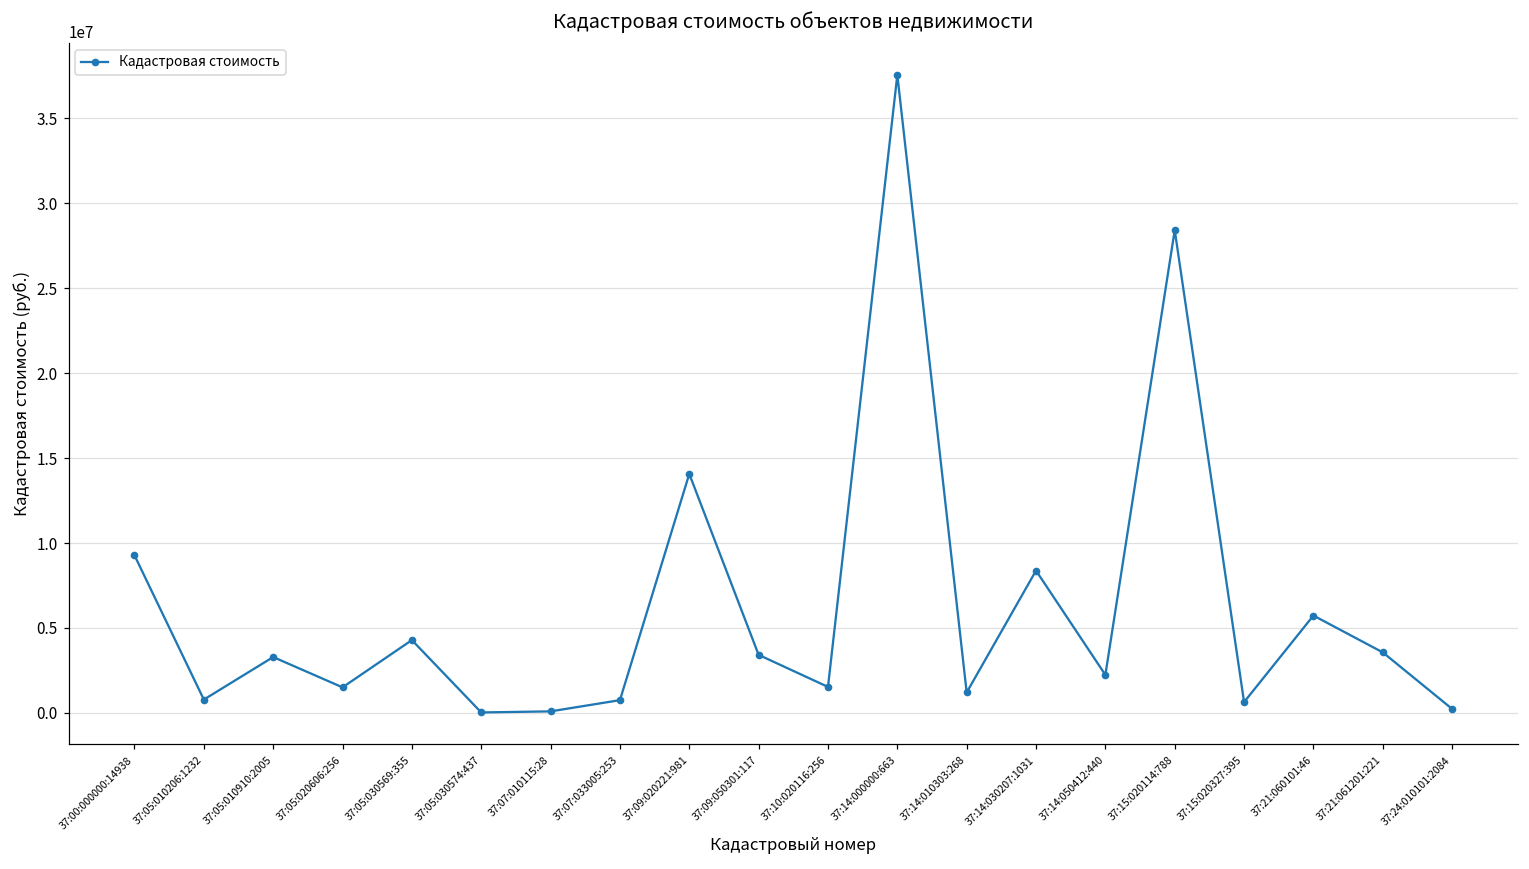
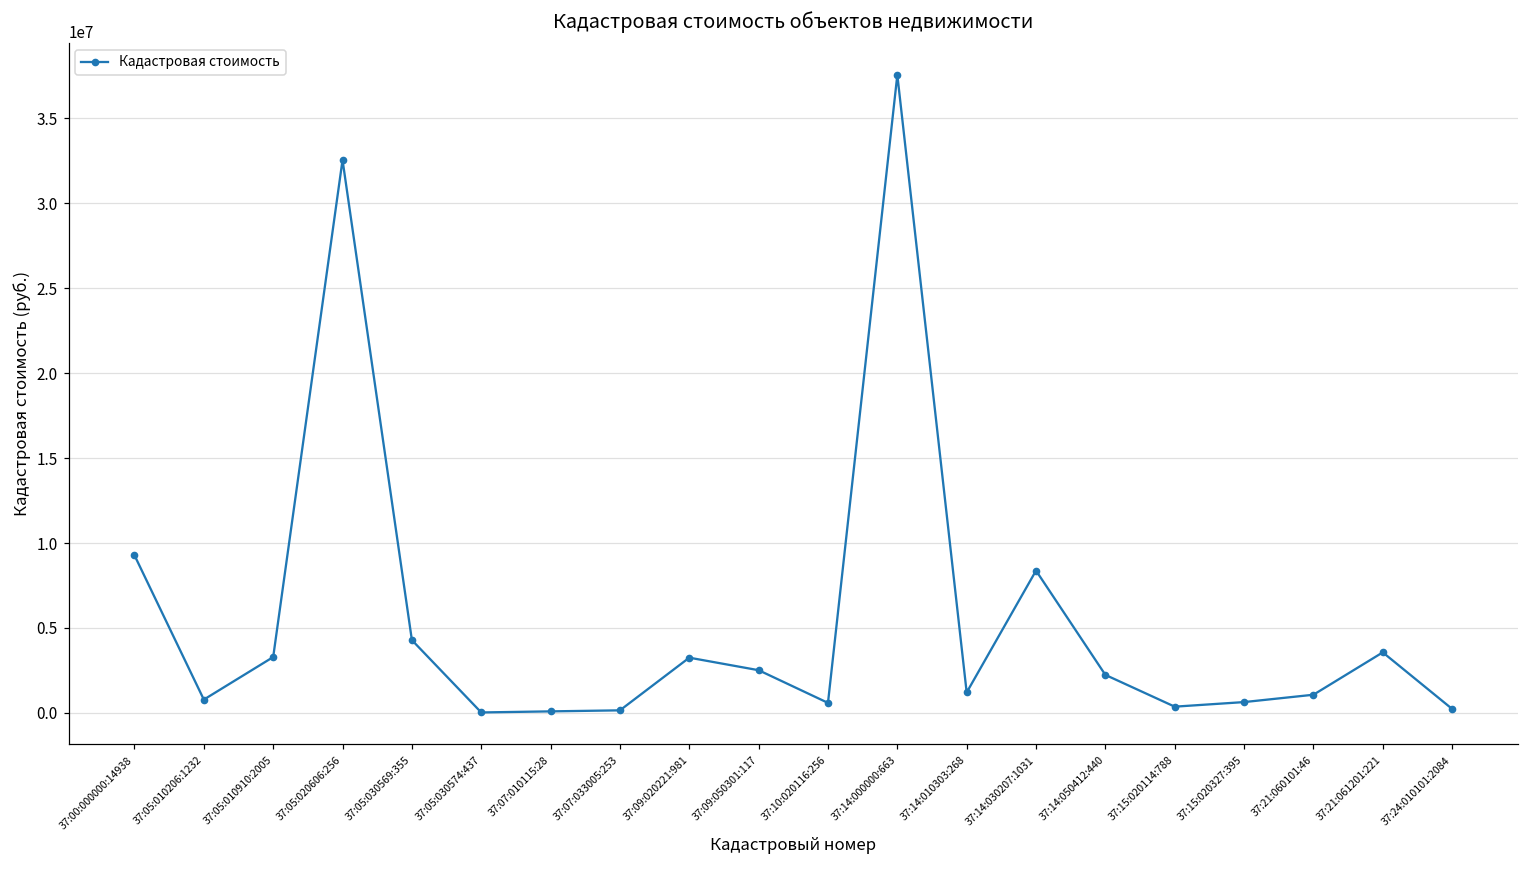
  {
    "37:00:000000:14938": 9300000,
    "37:05:010206:1232": 800000,
    "37:05:010910:2005": 3300000,
-   "37:05:020606:256": 1500000,
+   "37:05:020606:256": 32600000,
    "37:05:030569:355": 4300000,
    "37:05:030574:437": 0,
    "37:07:010115:28": 100000,
-   "37:07:033005:253": 800000,
-   "37:09:020221:981": 14100000,
-   "37:09:050301:117": 3400000,
-   "37:10:020116:256": 1500000,
+   "37:07:033005:253": 200000,
+   "37:09:020221:981": 3300000,
+   "37:09:050301:117": 2500000,
+   "37:10:020116:256": 600000,
    "37:14:000000:663": 37600000,
    "37:14:010303:268": 1200000,
    "37:14:030207:1031": 8400000,
    "37:14:050412:440": 2200000,
-   "37:15:020114:788": 28400000,
+   "37:15:020114:788": 400000,
    "37:15:020327:395": 600000,
-   "37:21:060101:46": 5700000,
+   "37:21:060101:46": 1100000,
    "37:21:061201:221": 3600000,
    "37:24:010101:2084": 200000
  }
